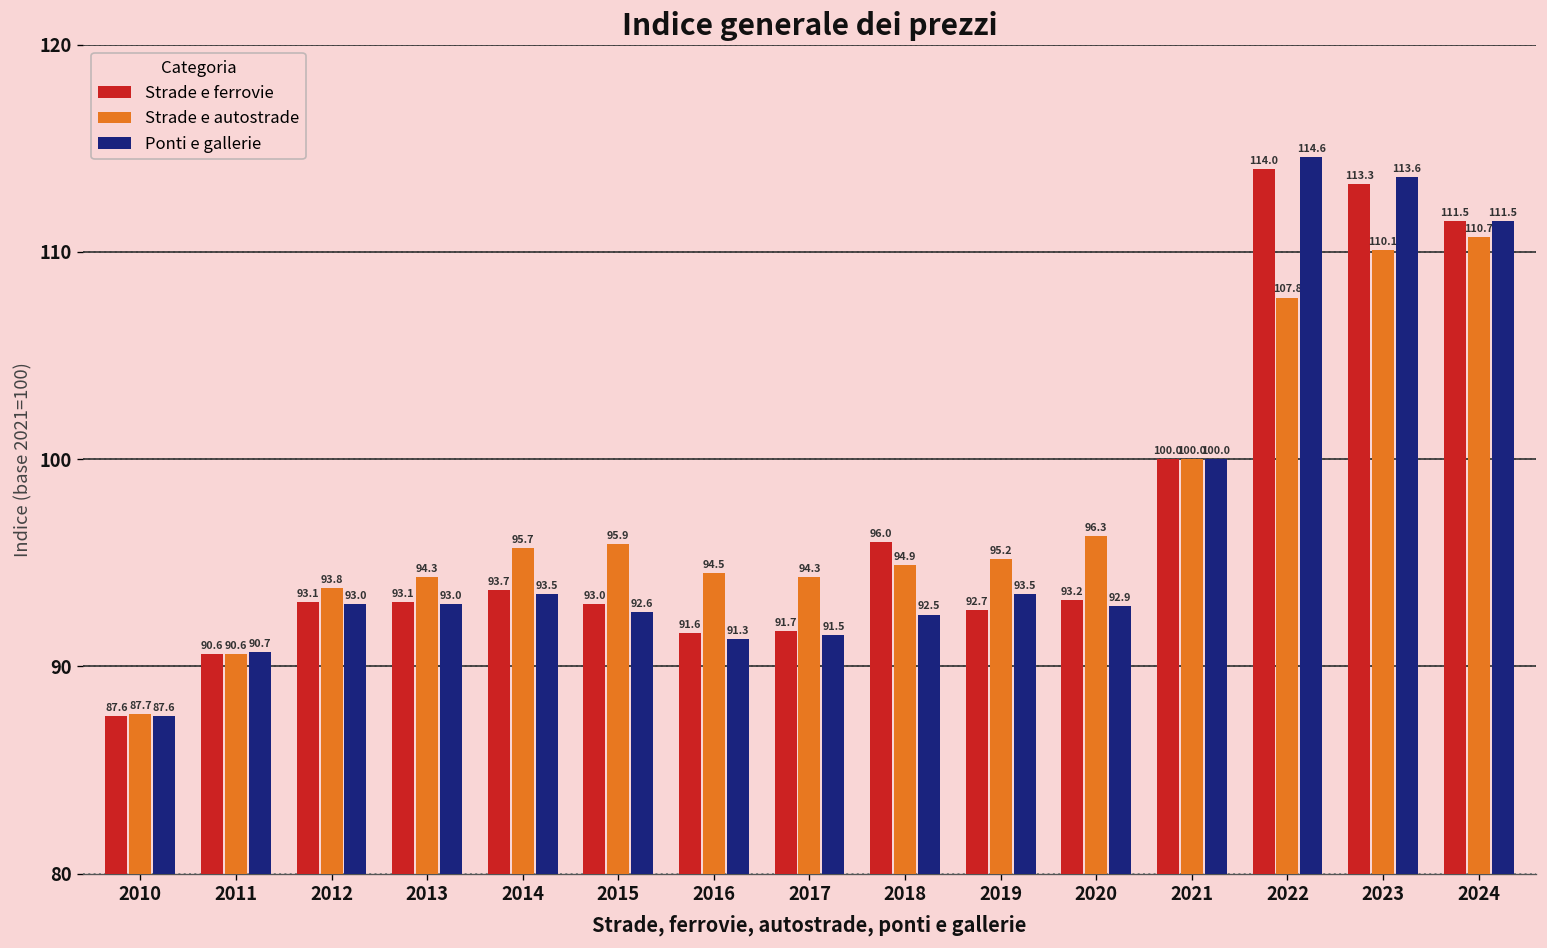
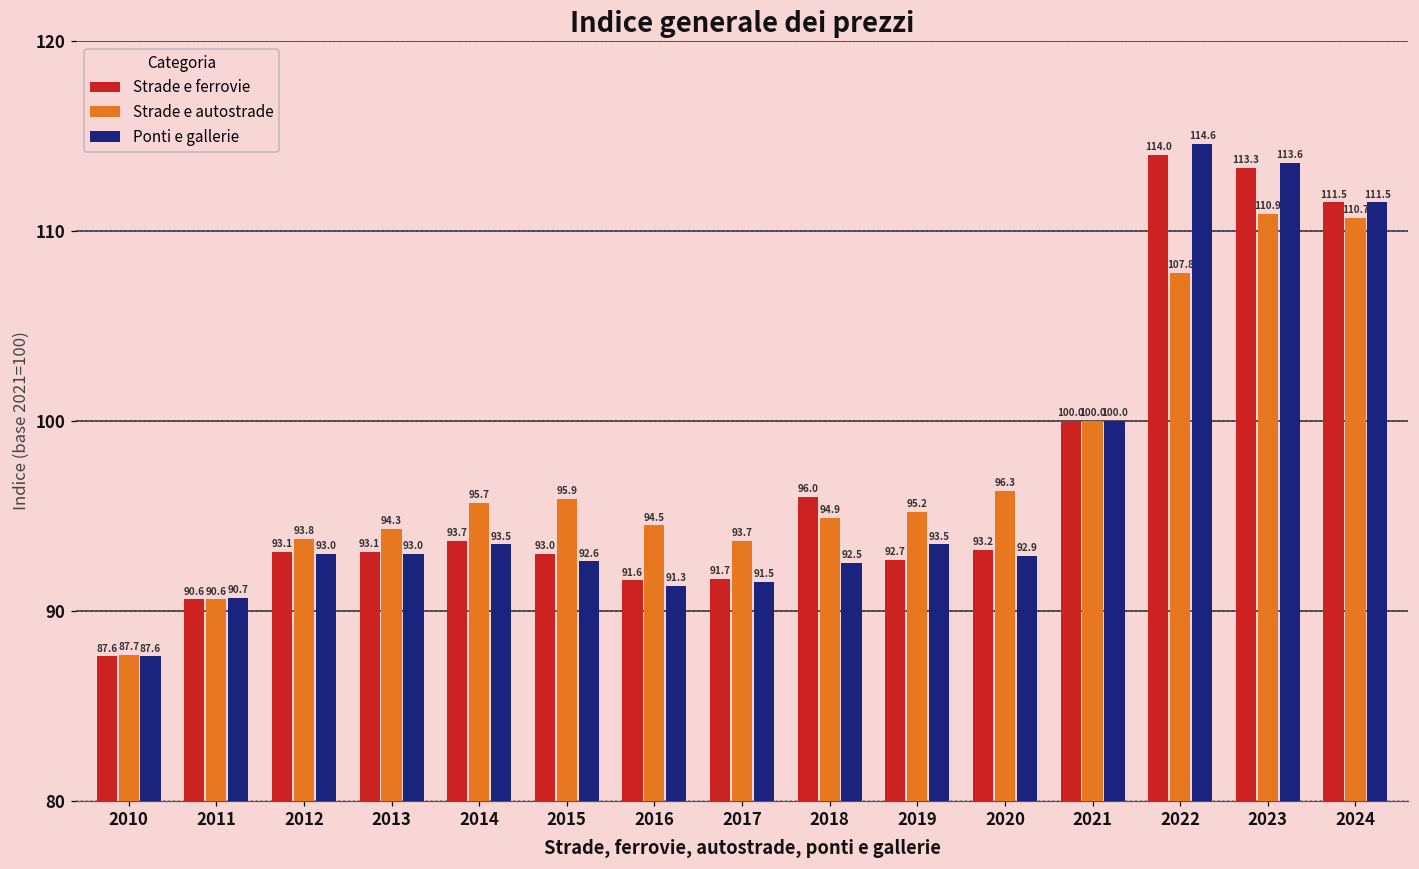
  {
    "Strade e ferrovie": {
      "2010": 87.6,
      "2011": 90.6,
      "2012": 93.1,
      "2013": 93.1,
      "2014": 93.7,
      "2015": 93.0,
      "2016": 91.6,
      "2017": 91.7,
      "2018": 96.0,
      "2019": 92.7,
      "2020": 93.2,
      "2022": 114.0,
      "2023": 113.3,
      "2024": 111.5
    },
    "Strade e autostrade": {
      "2010": 87.7,
      "2011": 90.6,
      "2012": 93.8,
      "2013": 94.3,
      "2014": 95.7,
      "2015": 95.9,
      "2016": 94.5,
-     "2017": 94.3,
+     "2017": 93.7,
      "2018": 94.9,
      "2019": 95.2,
      "2020": 96.3,
      "2022": 107.8,
-     "2023": 110.1,
+     "2023": 110.9,
      "2024": 110.7
    },
    "Ponti e gallerie": {
      "2010": 87.6,
      "2011": 90.7,
      "2012": 93.0,
      "2013": 93.0,
      "2014": 93.5,
      "2015": 92.6,
      "2016": 91.3,
      "2017": 91.5,
      "2018": 92.5,
      "2019": 93.5,
      "2020": 92.9,
      "2022": 114.6,
      "2023": 113.6,
      "2024": 111.5
    }
  }
